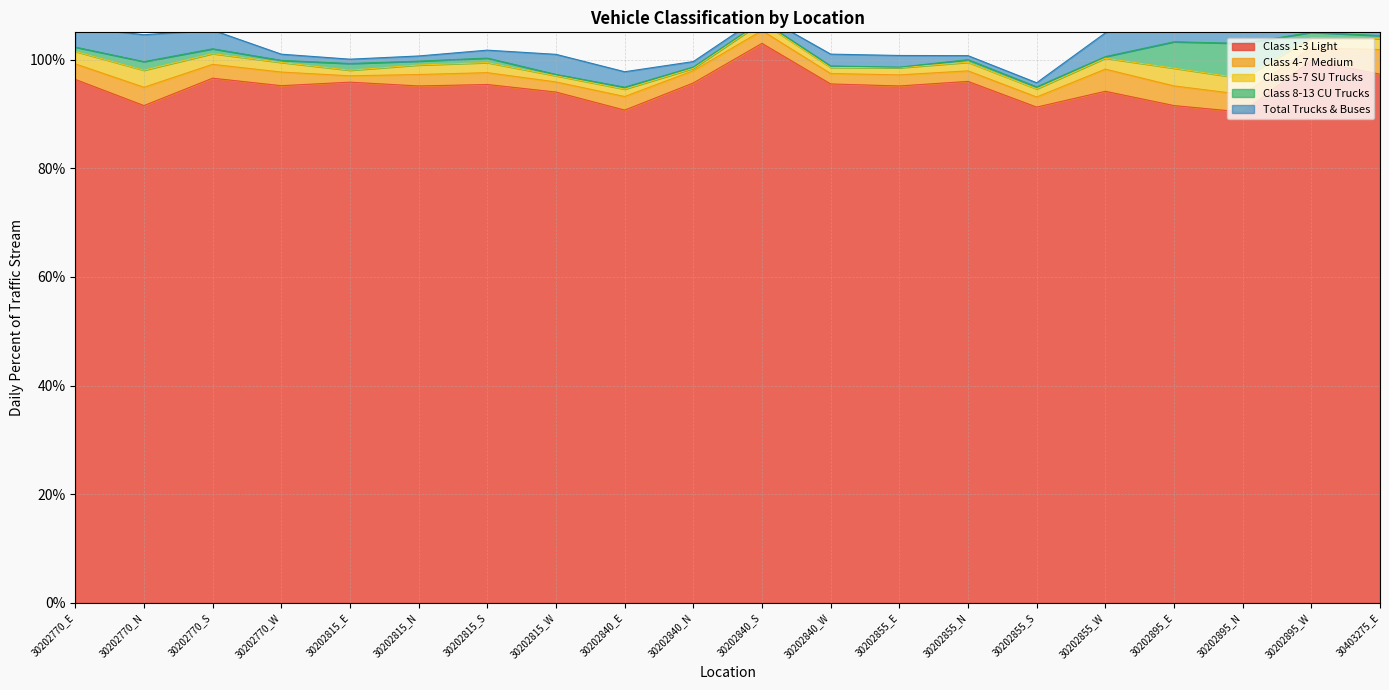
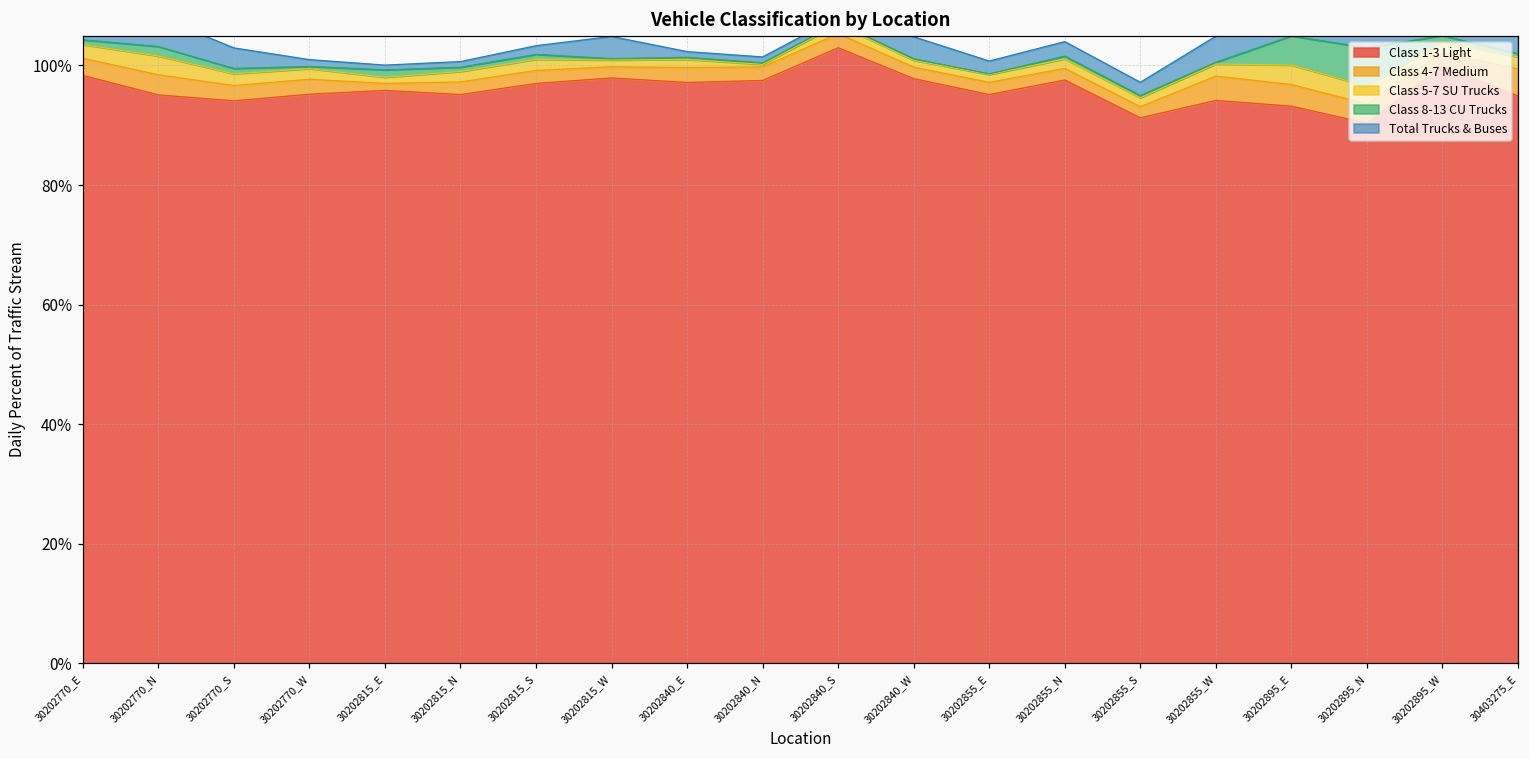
  {
    "Class 1-3 Light": {
-     "30202770_E": "96%",
-     "30202770_N": "92%",
-     "30202770_S": "97%",
+     "30202770_E": "98%",
+     "30202770_N": "95%",
+     "30202770_S": "94%",
      "30202770_W": "95%",
      "30202815_E": "96%",
      "30202815_N": "95%",
-     "30202815_S": "95%",
-     "30202815_W": "94%",
-     "30202840_E": "91%",
-     "30202840_N": "96%",
+     "30202815_S": "97%",
+     "30202815_W": "98%",
+     "30202840_E": "97%",
+     "30202840_N": "97%",
      "30202840_S": "103%",
-     "30202840_W": "96%",
+     "30202840_W": "98%",
      "30202855_E": "95%",
-     "30202855_N": "96%",
+     "30202855_N": "98%",
      "30202855_S": "91%",
      "30202855_W": "94%",
-     "30202895_E": "92%",
-     "30403275_E": "97%"
+     "30202895_E": "93%",
+     "30403275_E": "95%"
    },
    "Class 8-13 CU Trucks": {
      "30202770_E": "1%",
      "30202770_N": "2%",
      "30202770_S": "1%",
      "30202815_E": "1%",
      "30202815_N": "1%",
      "30202815_S": "1%",
      "30202855_N": "0%",
      "30202895_E": "5%",
      "30202895_W": "1%",
      "30403275_E": "1%"
    },
    "Total Trucks & Buses": {
      "30202770_W": "1%",
      "30202815_E": "1%",
      "30202815_N": "1%",
      "30202815_S": "1%",
      "30202815_W": "4%",
-     "30202840_E": "3%",
+     "30202840_E": "1%",
      "30202840_N": "1%",
-     "30202840_W": "2%",
+     "30202840_W": "4%",
      "30202855_E": "2%",
-     "30202855_N": "1%",
-     "30202855_S": "1%",
+     "30202855_N": "2%",
+     "30202855_S": "2%",
      "30202855_W": "4%"
    }
  }
